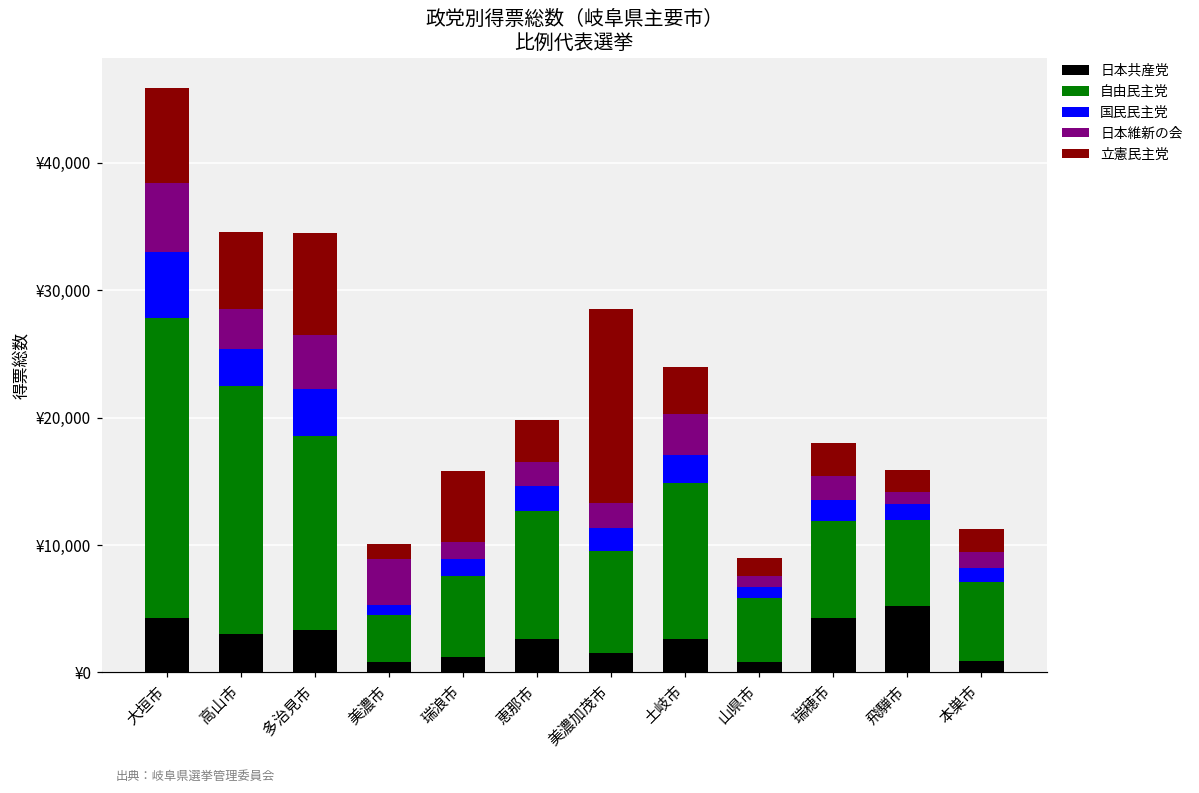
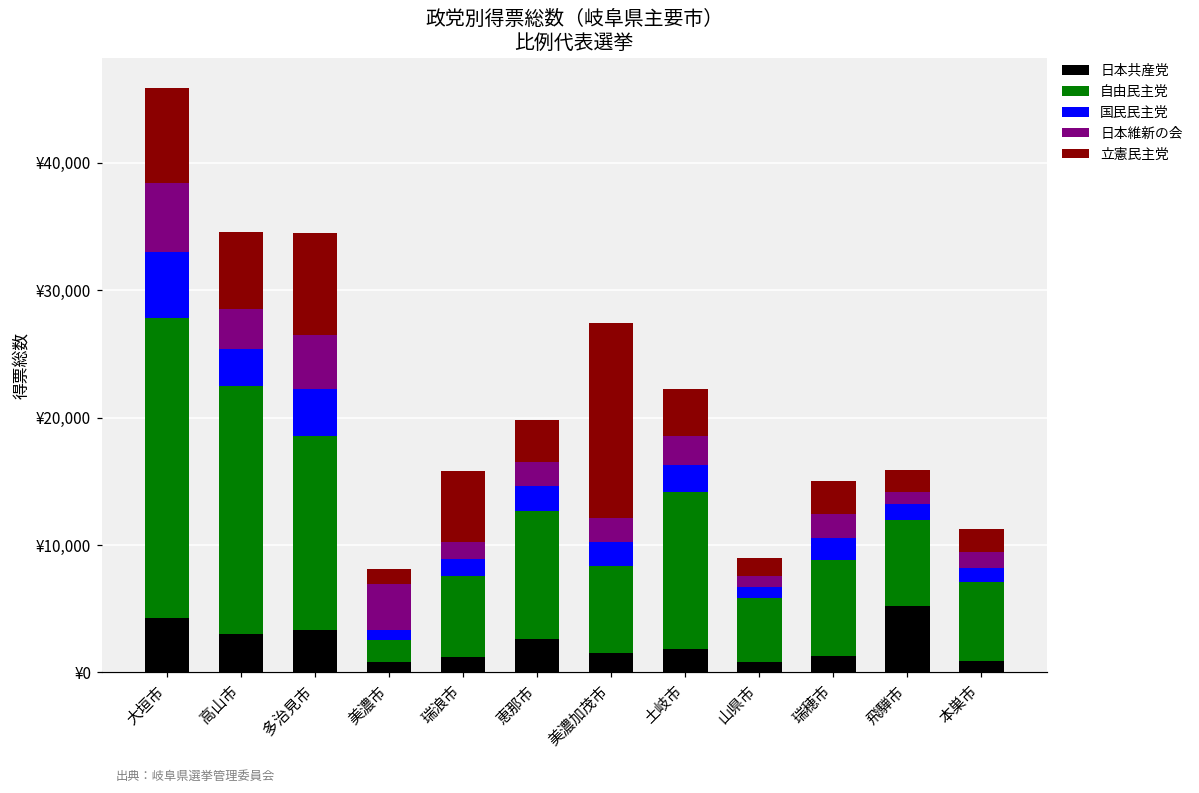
  {
    "日本共産党": {
      "大垣市": "¥4,300",
      "高山市": "¥3,000",
      "多治見市": "¥3,300",
      "美濃市": "¥800",
      "瑞浪市": "¥1,200",
      "恵那市": "¥2,600",
      "美濃加茂市": "¥1,600",
-     "土岐市": "¥2,600",
+     "土岐市": "¥1,800",
      "山県市": "¥800",
-     "瑞穂市": "¥4,300",
+     "瑞穂市": "¥1,300",
      "飛騨市": "¥5,200",
      "本巣市": "¥900"
    },
    "自由民主党": {
      "大垣市": "¥23,500",
      "高山市": "¥19,400",
      "多治見市": "¥15,200",
-     "美濃市": "¥3,700",
+     "美濃市": "¥1,700",
      "瑞浪市": "¥6,400",
      "恵那市": "¥10,100",
-     "美濃加茂市": "¥7,900",
+     "美濃加茂市": "¥6,800",
      "土岐市": "¥12,300",
      "山県市": "¥5,100",
      "瑞穂市": "¥7,600",
      "飛騨市": "¥6,700",
      "本巣市": "¥6,200"
    },
    "国民民主党": {
      "大垣市": "¥5,200",
      "高山市": "¥2,900",
      "多治見市": "¥3,700",
      "美濃市": "¥700",
      "瑞浪市": "¥1,300",
      "恵那市": "¥1,900",
      "美濃加茂市": "¥1,900",
      "土岐市": "¥2,100",
      "山県市": "¥900",
      "瑞穂市": "¥1,700",
      "飛騨市": "¥1,200",
      "本巣市": "¥1,100"
    },
    "日本維新の会": {
      "大垣市": "¥5,400",
      "高山市": "¥3,200",
      "多治見市": "¥4,200",
      "美濃市": "¥3,600",
      "瑞浪市": "¥1,400",
      "恵那市": "¥1,800",
      "美濃加茂市": "¥1,900",
-     "土岐市": "¥3,200",
+     "土岐市": "¥2,300",
      "山県市": "¥800",
      "瑞穂市": "¥1,900",
      "飛騨市": "¥1,000",
      "本巣市": "¥1,200"
    },
    "立憲民主党": {
      "大垣市": "¥7,500",
      "高山市": "¥6,100",
      "多治見市": "¥8,100",
      "美濃市": "¥1,200",
      "瑞浪市": "¥5,600",
      "恵那市": "¥3,400",
      "美濃加茂市": "¥15,300",
      "土岐市": "¥3,700",
      "山県市": "¥1,400",
      "瑞穂市": "¥2,600",
      "飛騨市": "¥1,700",
      "本巣市": "¥1,900"
    }
  }
